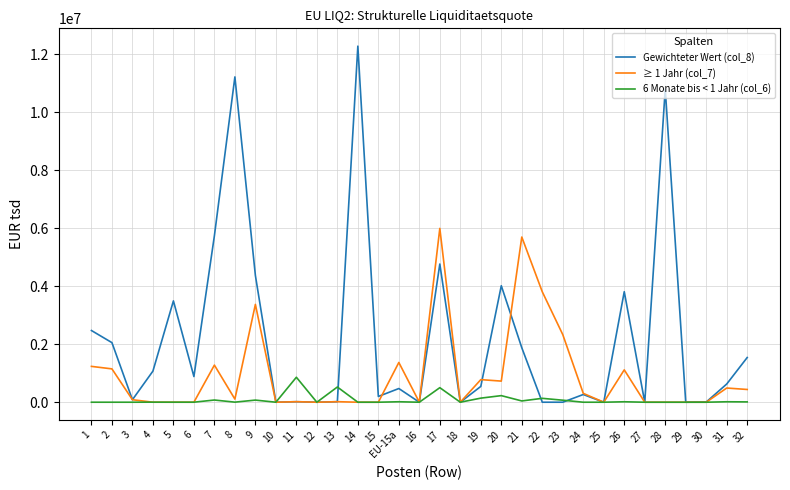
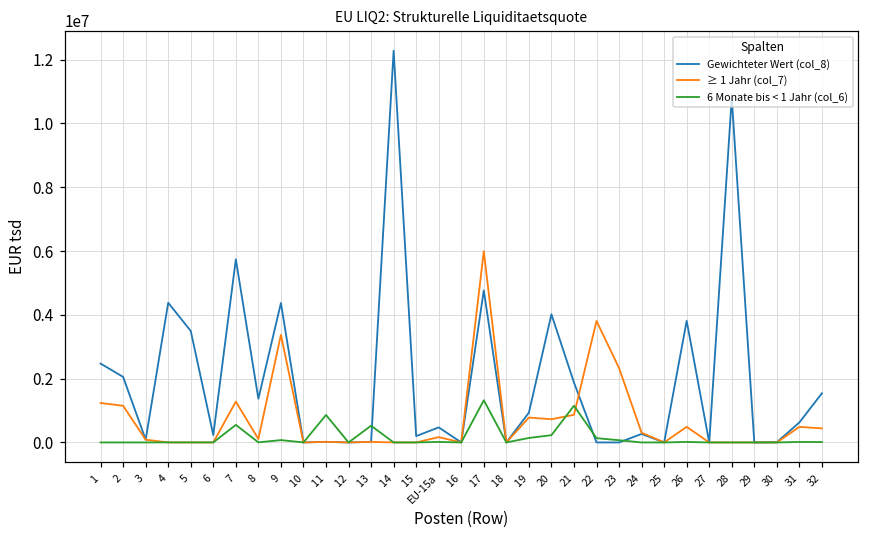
  {
    "Gewichteter Wert (col_8)": {
      "1": 2500000,
      "2": 2100000,
-     "4": 1100000,
+     "4": 4400000,
      "5": 3500000,
-     "6": 900000,
+     "6": 200000,
      "7": 5700000,
-     "8": 11200000,
+     "8": 1400000,
      "9": 4400000,
      "14": 12300000,
      "15": 200000,
      "EU-15a": 500000,
      "17": 4800000,
-     "19": 500000,
+     "19": 900000,
      "20": 4000000,
      "21": 1900000,
      "22": 0,
      "26": 3800000,
      "31": 600000,
      "32": 1500000
    },
    "≥ 1 Jahr (col_7)": {
      "1": 1200000,
      "2": 1100000,
      "7": 1300000,
      "8": 100000,
      "9": 3400000,
-     "EU-15a": 1400000,
+     "EU-15a": 200000,
      "17": 6000000,
      "19": 800000,
      "20": 700000,
-     "21": 5700000,
+     "21": 900000,
      "22": 3800000,
      "23": 2300000,
-     "26": 1100000,
+     "26": 500000,
      "31": 500000,
      "32": 400000
    },
    "6 Monate bis < 1 Jahr (col_6)": {
      "1": 0,
      "2": 0,
-     "7": 100000,
+     "7": 600000,
      "8": 0,
      "9": 100000,
      "11": 900000,
      "13": 500000,
      "EU-15a": 0,
-     "17": 500000,
+     "17": 1300000,
      "19": 100000,
      "20": 200000,
-     "21": 0,
+     "21": 1200000,
      "22": 100000,
      "24": 0,
      "26": 0,
      "31": 0,
      "32": 0
    }
  }
